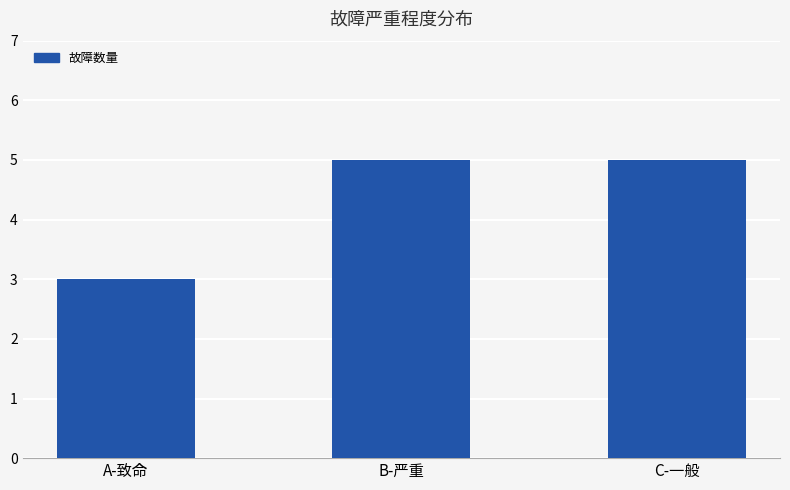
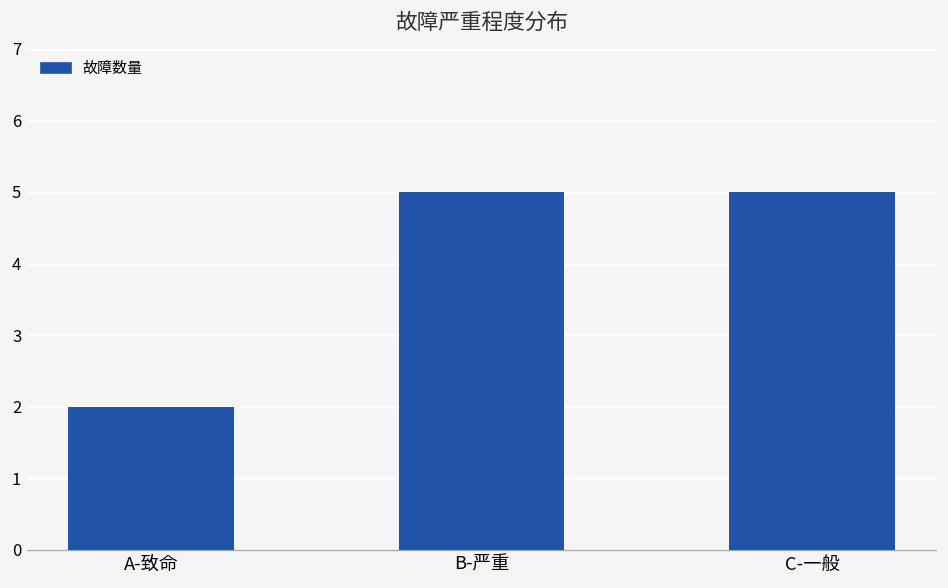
  {
-   "A-致命": 3,
+   "A-致命": 2,
    "B-严重": 5,
    "C-一般": 5
  }
